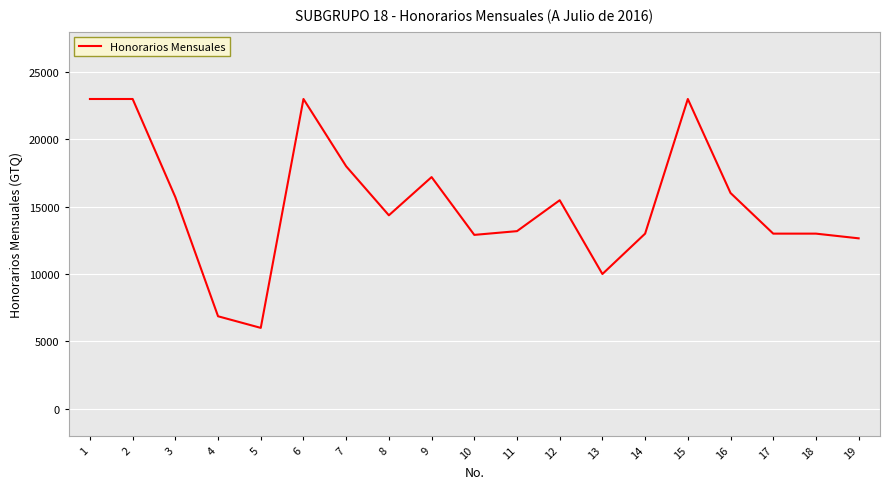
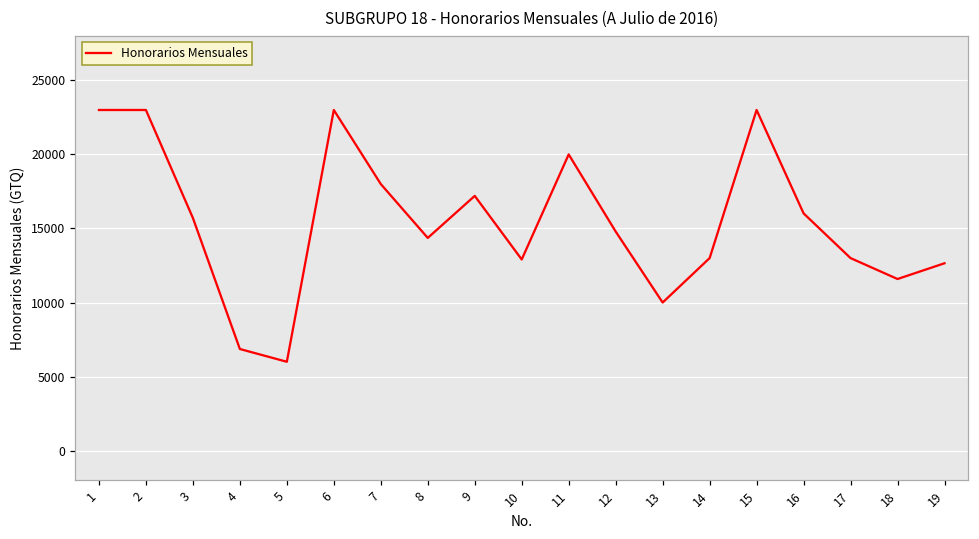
  {
    "1": 23000,
    "2": 23000,
    "3": 15700,
    "4": 6900,
    "5": 6000,
    "6": 23000,
    "7": 18000,
    "8": 14400,
    "9": 17200,
    "10": 12900,
-   "11": 13200,
-   "12": 15500,
+   "11": 20000,
+   "12": 14800,
    "13": 10000,
    "14": 13000,
    "15": 23000,
    "16": 16000,
    "17": 13000,
-   "18": 13000,
+   "18": 11600,
    "19": 12700
  }
